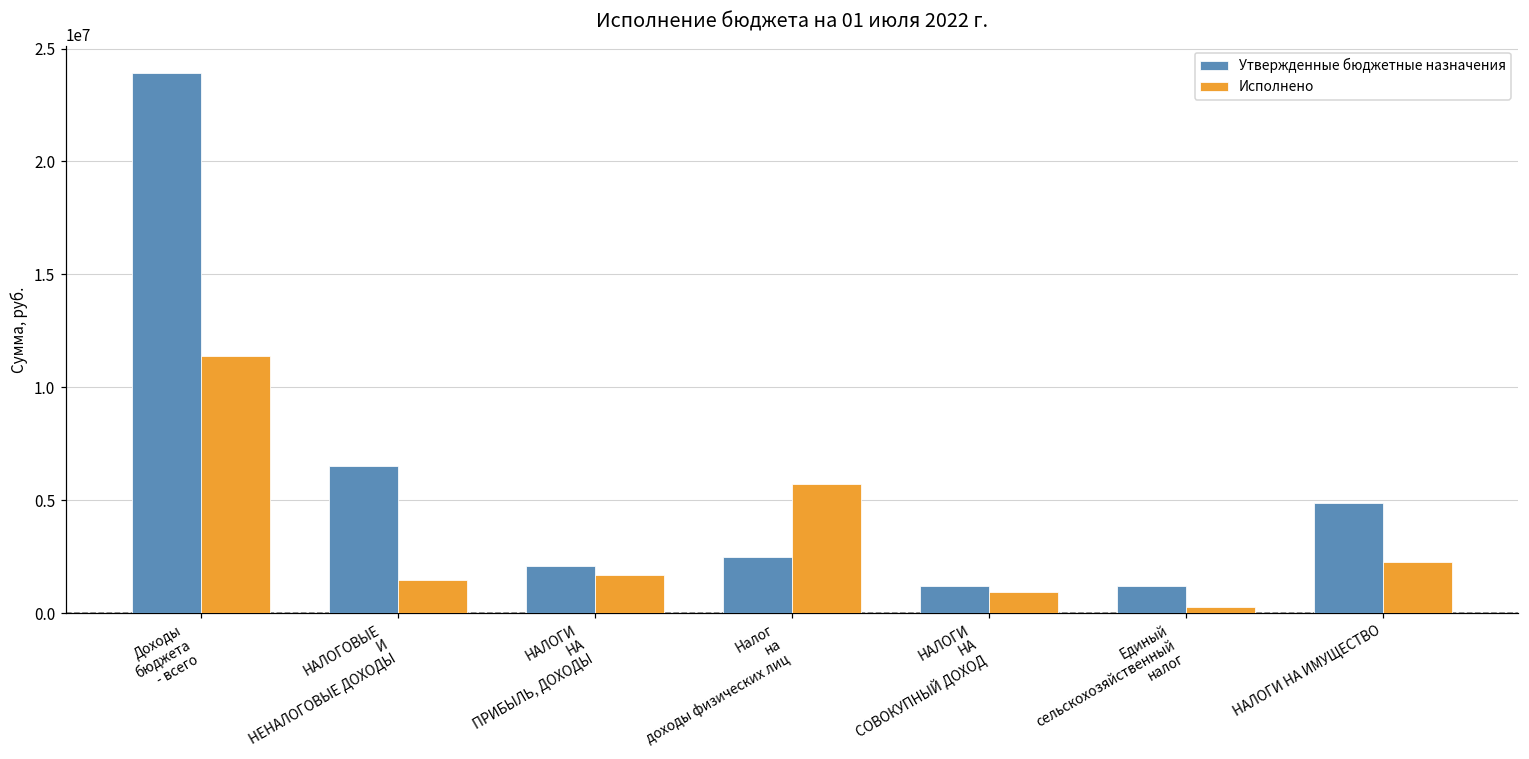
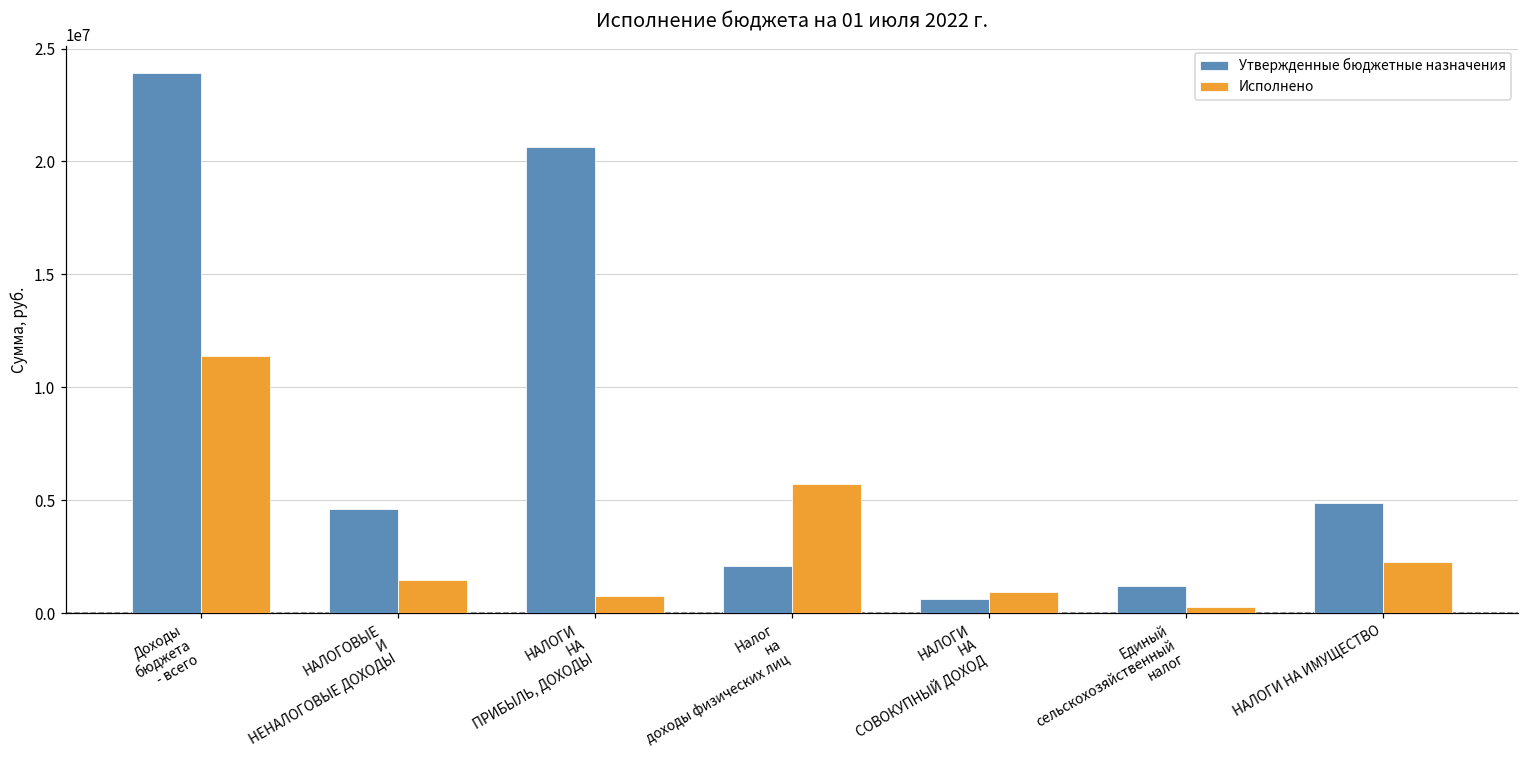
  {
    "Утвержденные бюджетные назначения": {
      "Доходы бюджета - всего": 23900000,
-     "НАЛОГОВЫЕ И НЕНАЛОГОВЫЕ ДОХОДЫ": 6500000,
-     "НАЛОГИ НА ПРИБЫЛЬ, ДОХОДЫ": 2100000,
-     "Налог на доходы физических лиц": 2500000,
-     "НАЛОГИ НА СОВОКУПНЫЙ ДОХОД": 1200000,
+     "НАЛОГОВЫЕ И НЕНАЛОГОВЫЕ ДОХОДЫ": 4600000,
+     "НАЛОГИ НА ПРИБЫЛЬ, ДОХОДЫ": 20700000,
+     "Налог на доходы физических лиц": 2100000,
+     "НАЛОГИ НА СОВОКУПНЫЙ ДОХОД": 600000,
      "Единый сельскохозяйственный налог": 1200000,
      "НАЛОГИ НА ИМУЩЕСТВО": 4900000
    },
    "Исполнено": {
      "Доходы бюджета - всего": 11400000,
      "НАЛОГОВЫЕ И НЕНАЛОГОВЫЕ ДОХОДЫ": 1500000,
-     "НАЛОГИ НА ПРИБЫЛЬ, ДОХОДЫ": 1700000,
+     "НАЛОГИ НА ПРИБЫЛЬ, ДОХОДЫ": 800000,
      "Налог на доходы физических лиц": 5700000,
      "НАЛОГИ НА СОВОКУПНЫЙ ДОХОД": 900000,
      "Единый сельскохозяйственный налог": 300000,
      "НАЛОГИ НА ИМУЩЕСТВО": 2300000
    }
  }
